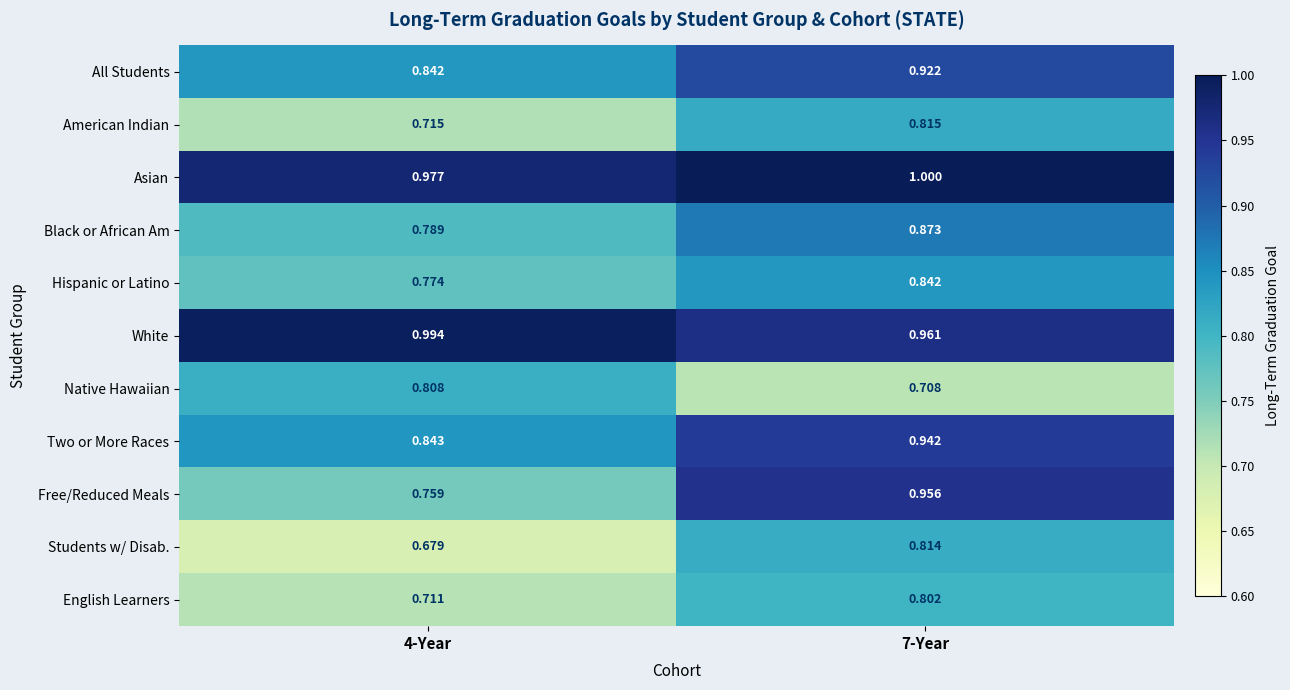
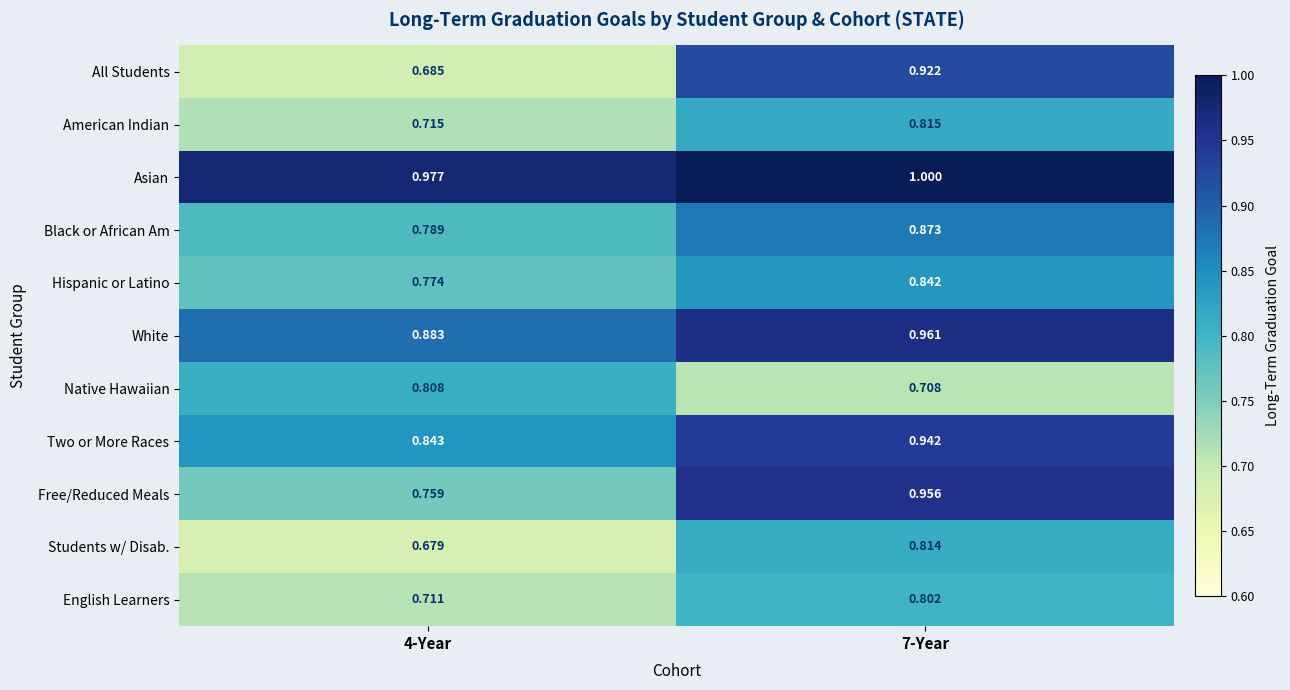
  {
    "All Students": {
-     "4-Year": 0.842,
+     "4-Year": 0.685,
      "7-Year": 0.922
    },
    "American Indian": {
      "4-Year": 0.715,
      "7-Year": 0.815
    },
    "Asian": {
      "4-Year": 0.977,
      "7-Year": 1.000
    },
    "Black or African Am": {
      "4-Year": 0.789,
      "7-Year": 0.873
    },
    "Hispanic or Latino": {
      "4-Year": 0.774,
      "7-Year": 0.842
    },
    "White": {
-     "4-Year": 0.994,
+     "4-Year": 0.883,
      "7-Year": 0.961
    },
    "Native Hawaiian": {
      "4-Year": 0.808,
      "7-Year": 0.708
    },
    "Two or More Races": {
      "4-Year": 0.843,
      "7-Year": 0.942
    },
    "Free/Reduced Meals": {
      "4-Year": 0.759,
      "7-Year": 0.956
    },
    "Students w/ Disab.": {
      "4-Year": 0.679,
      "7-Year": 0.814
    },
    "English Learners": {
      "4-Year": 0.711,
      "7-Year": 0.802
    }
  }
